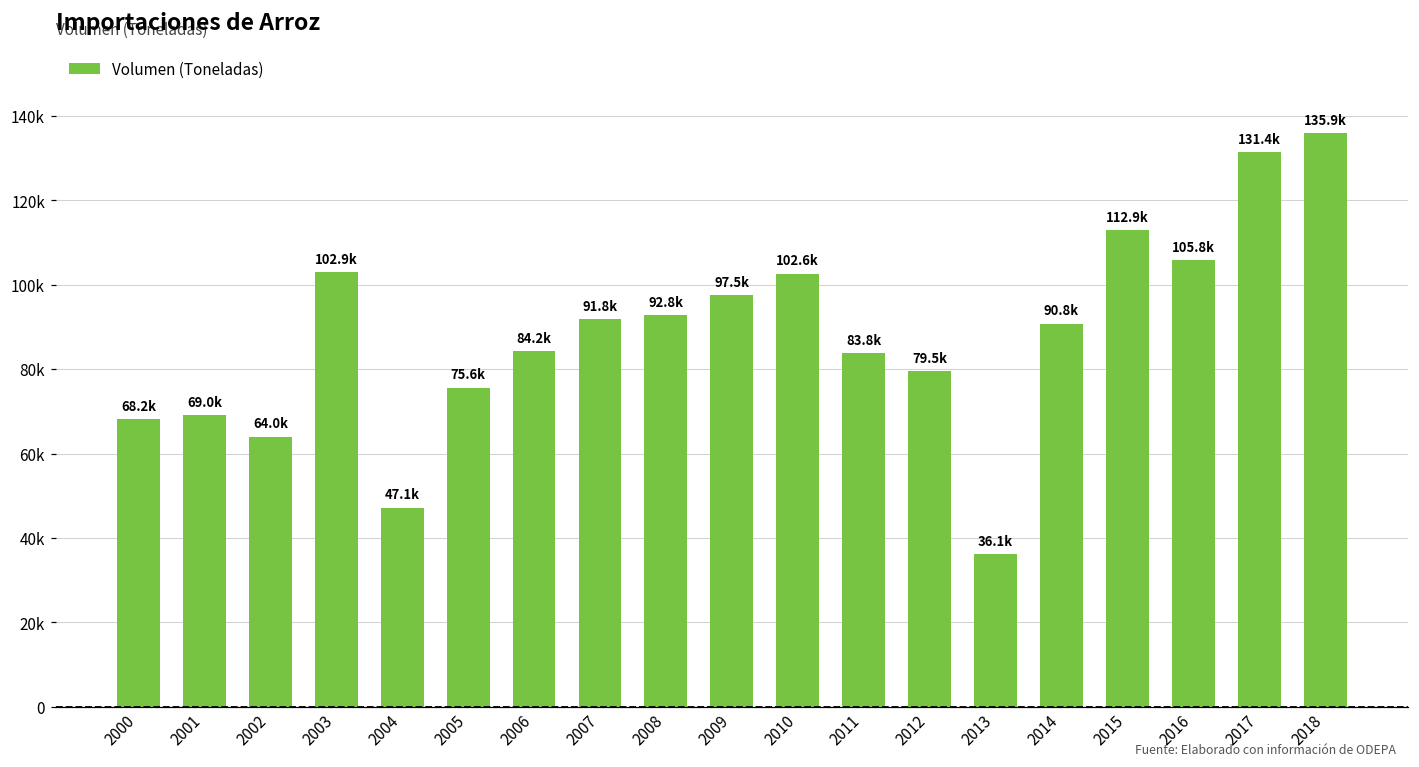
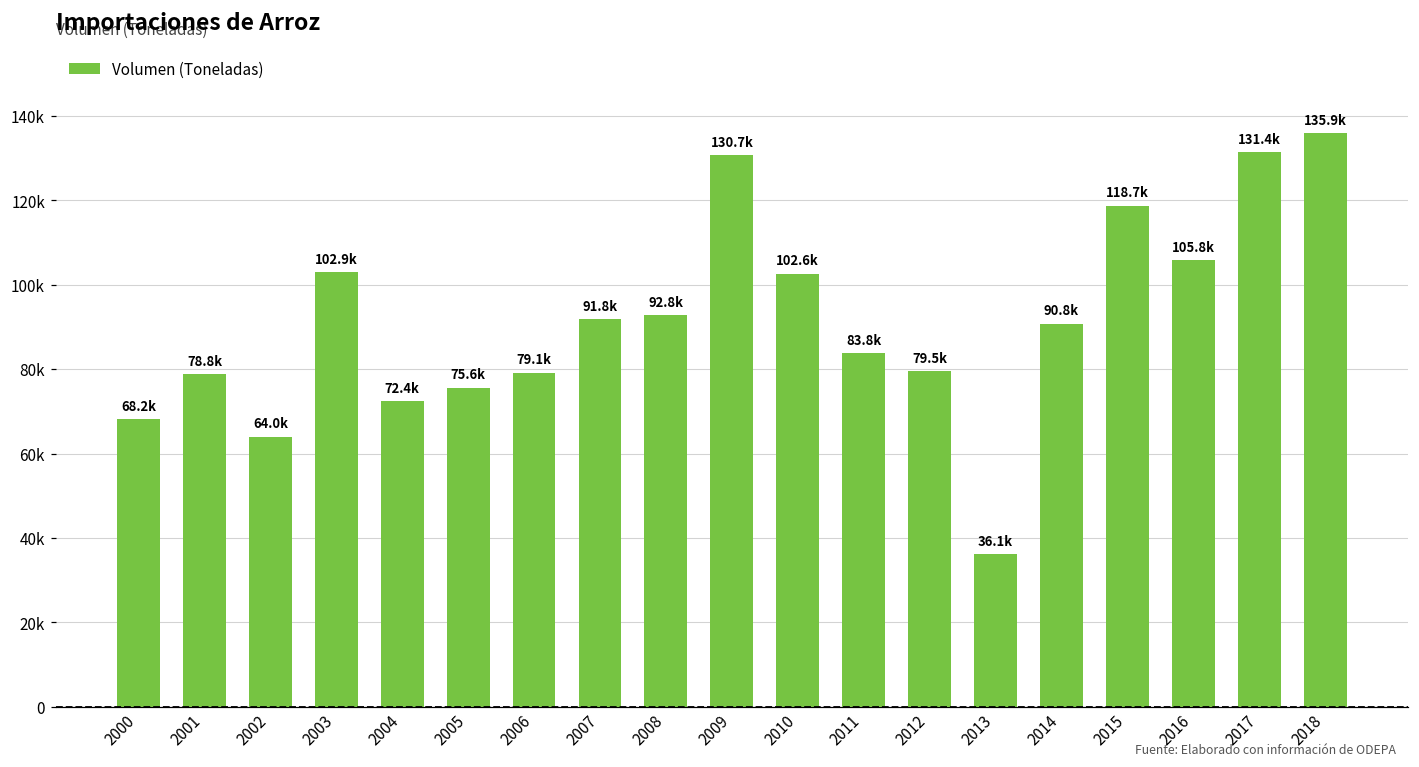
  {
    "2000": "68.2k",
-   "2001": "69.0k",
+   "2001": "78.8k",
    "2002": "64.0k",
    "2003": "102.9k",
-   "2004": "47.1k",
+   "2004": "72.4k",
    "2005": "75.6k",
-   "2006": "84.2k",
+   "2006": "79.1k",
    "2007": "91.8k",
    "2008": "92.8k",
-   "2009": "97.5k",
+   "2009": "130.7k",
    "2010": "102.6k",
    "2011": "83.8k",
    "2012": "79.5k",
    "2013": "36.1k",
    "2014": "90.8k",
-   "2015": "112.9k",
+   "2015": "118.7k",
    "2016": "105.8k",
    "2017": "131.4k",
    "2018": "135.9k"
  }
